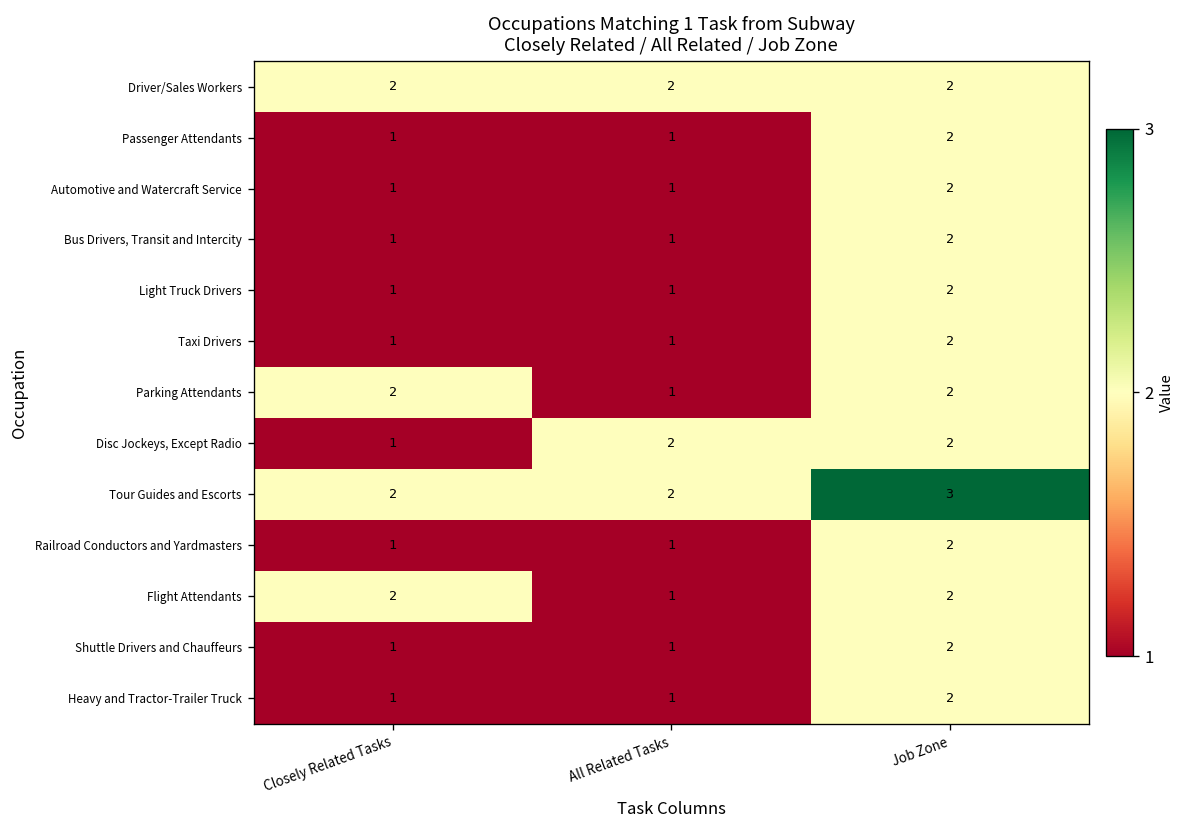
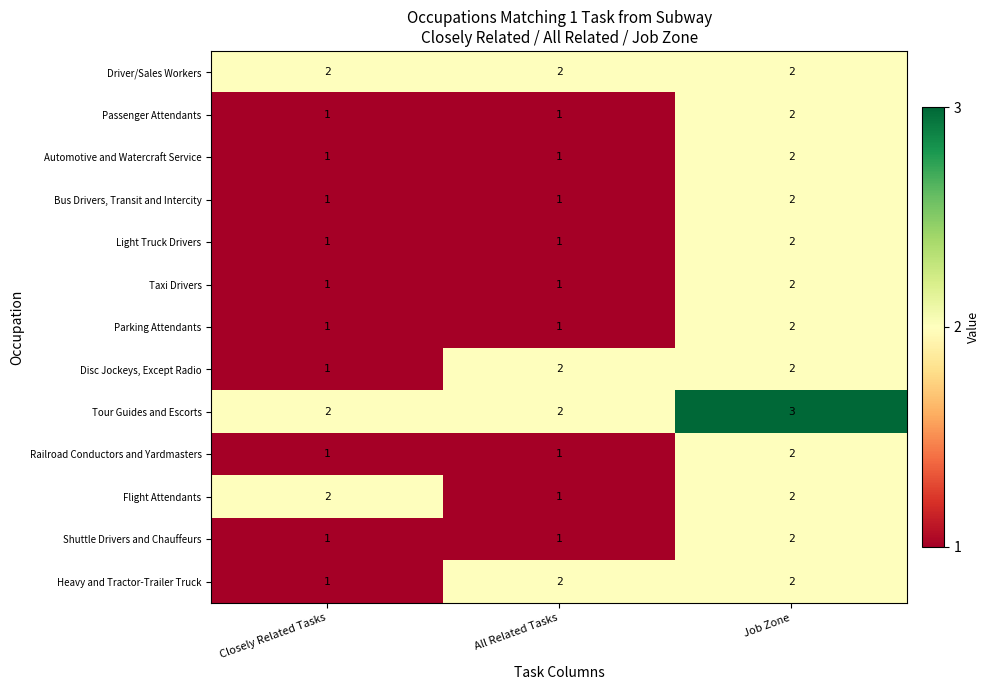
  {
    "Driver/Sales Workers": {
      "Closely Related Tasks": 2,
      "All Related Tasks": 2,
      "Job Zone": 2
    },
    "Passenger Attendants": {
      "Closely Related Tasks": 1,
      "All Related Tasks": 1,
      "Job Zone": 2
    },
    "Automotive and Watercraft Service": {
      "Closely Related Tasks": 1,
      "All Related Tasks": 1,
      "Job Zone": 2
    },
    "Bus Drivers, Transit and Intercity": {
      "Closely Related Tasks": 1,
      "All Related Tasks": 1,
      "Job Zone": 2
    },
    "Light Truck Drivers": {
      "Closely Related Tasks": 1,
      "All Related Tasks": 1,
      "Job Zone": 2
    },
    "Taxi Drivers": {
      "Closely Related Tasks": 1,
      "All Related Tasks": 1,
      "Job Zone": 2
    },
    "Parking Attendants": {
-     "Closely Related Tasks": 2,
+     "Closely Related Tasks": 1,
      "All Related Tasks": 1,
      "Job Zone": 2
    },
    "Disc Jockeys, Except Radio": {
      "Closely Related Tasks": 1,
      "All Related Tasks": 2,
      "Job Zone": 2
    },
    "Tour Guides and Escorts": {
      "Closely Related Tasks": 2,
      "All Related Tasks": 2,
      "Job Zone": 3
    },
    "Railroad Conductors and Yardmasters": {
      "Closely Related Tasks": 1,
      "All Related Tasks": 1,
      "Job Zone": 2
    },
    "Flight Attendants": {
      "Closely Related Tasks": 2,
      "All Related Tasks": 1,
      "Job Zone": 2
    },
    "Shuttle Drivers and Chauffeurs": {
      "Closely Related Tasks": 1,
      "All Related Tasks": 1,
      "Job Zone": 2
    },
    "Heavy and Tractor-Trailer Truck": {
      "Closely Related Tasks": 1,
-     "All Related Tasks": 1,
+     "All Related Tasks": 2,
      "Job Zone": 2
    }
  }
